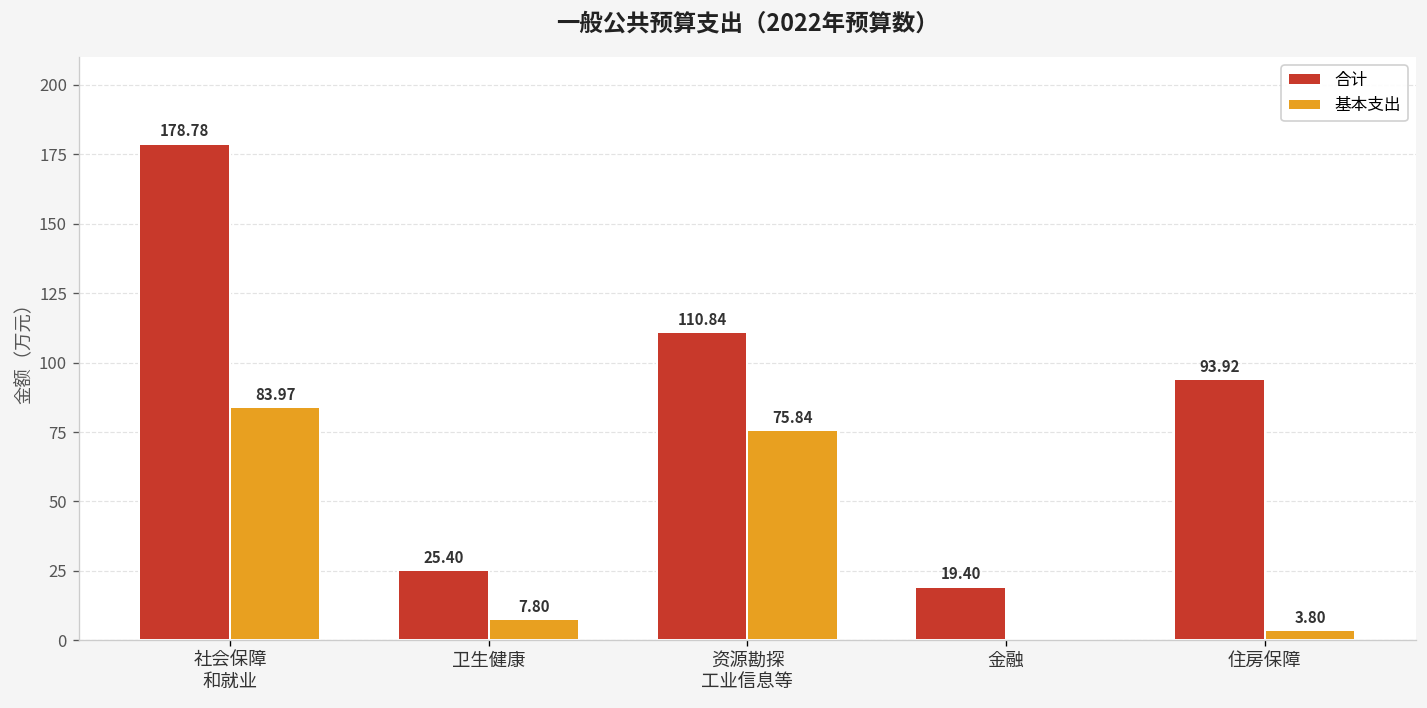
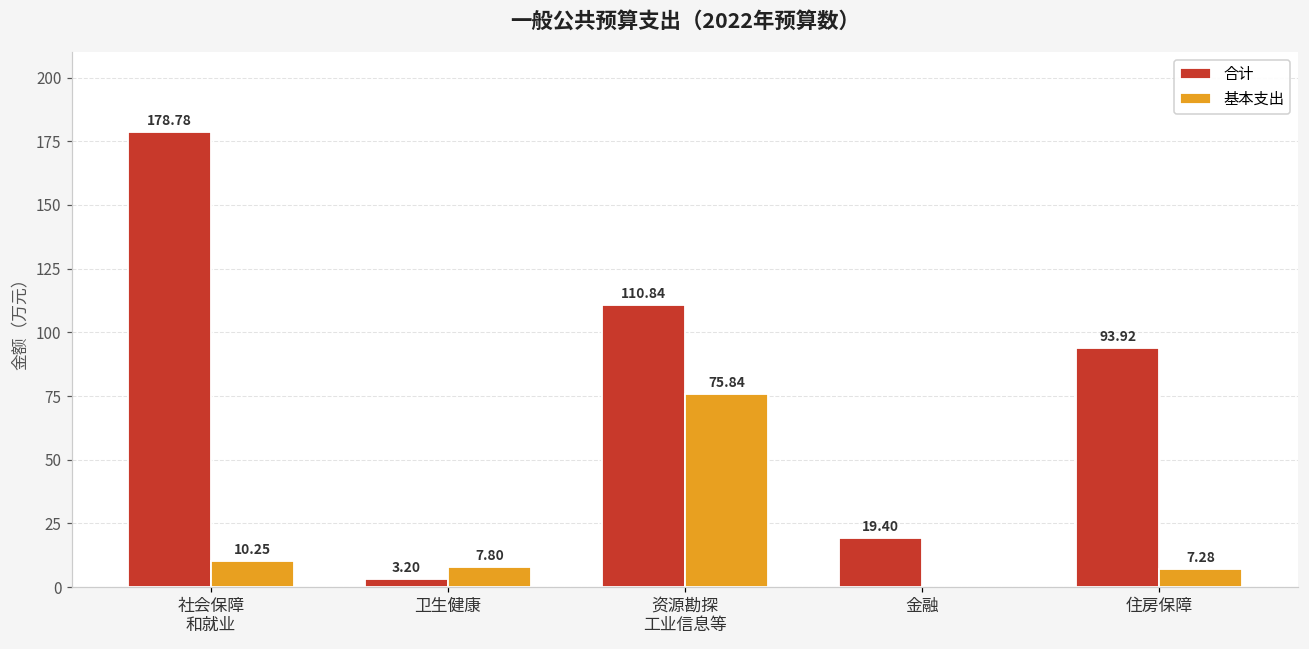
  {
    "合计": {
      "社会保障 和就业": 178.78,
-     "卫生健康": 25.40,
+     "卫生健康": 3.20,
      "资源勘探 工业信息等": 110.84,
      "金融": 19.40,
      "住房保障": 93.92
    },
    "基本支出": {
-     "社会保障 和就业": 83.97,
+     "社会保障 和就业": 10.25,
      "卫生健康": 7.80,
      "资源勘探 工业信息等": 75.84,
-     "住房保障": 3.80
+     "住房保障": 7.28
    }
  }
